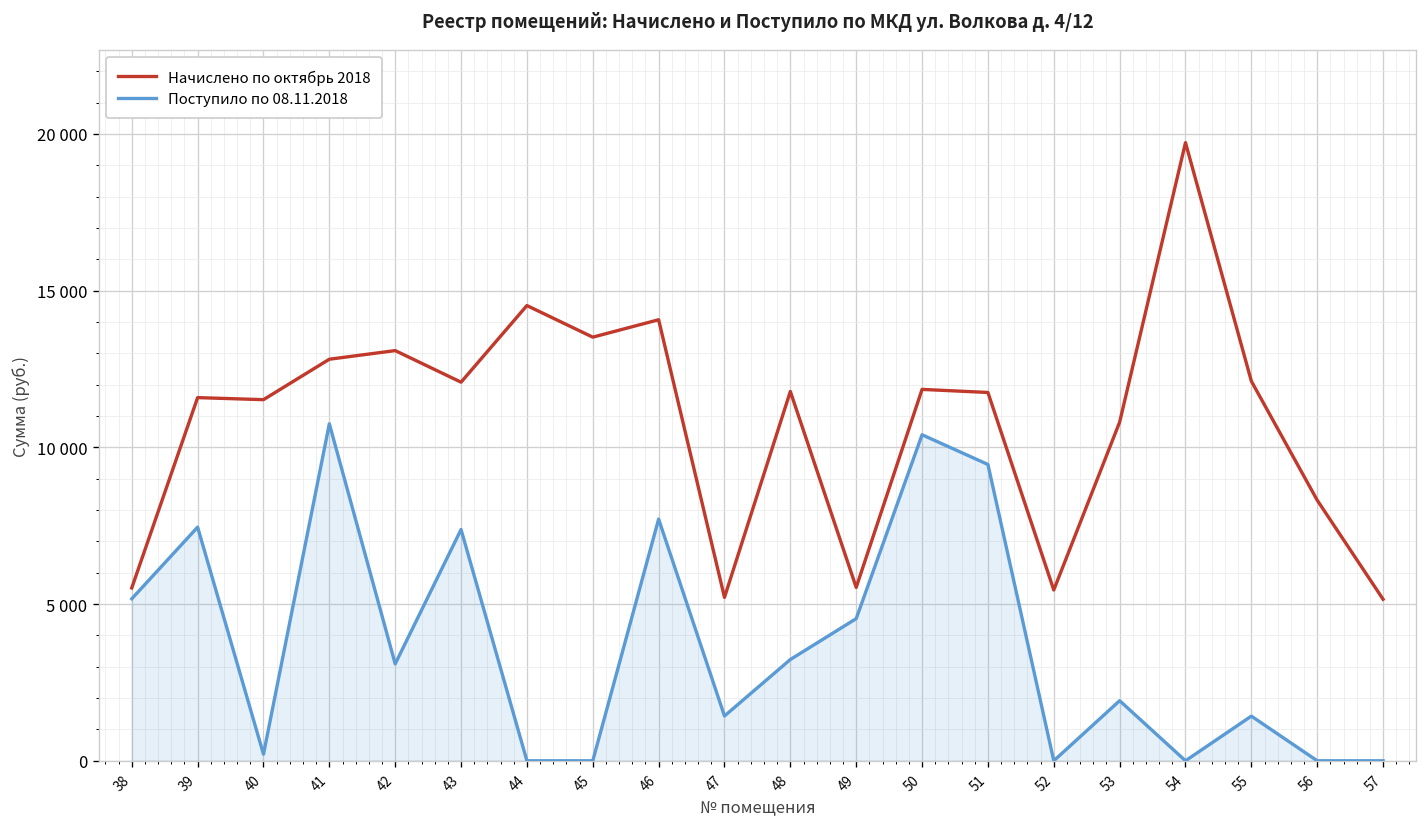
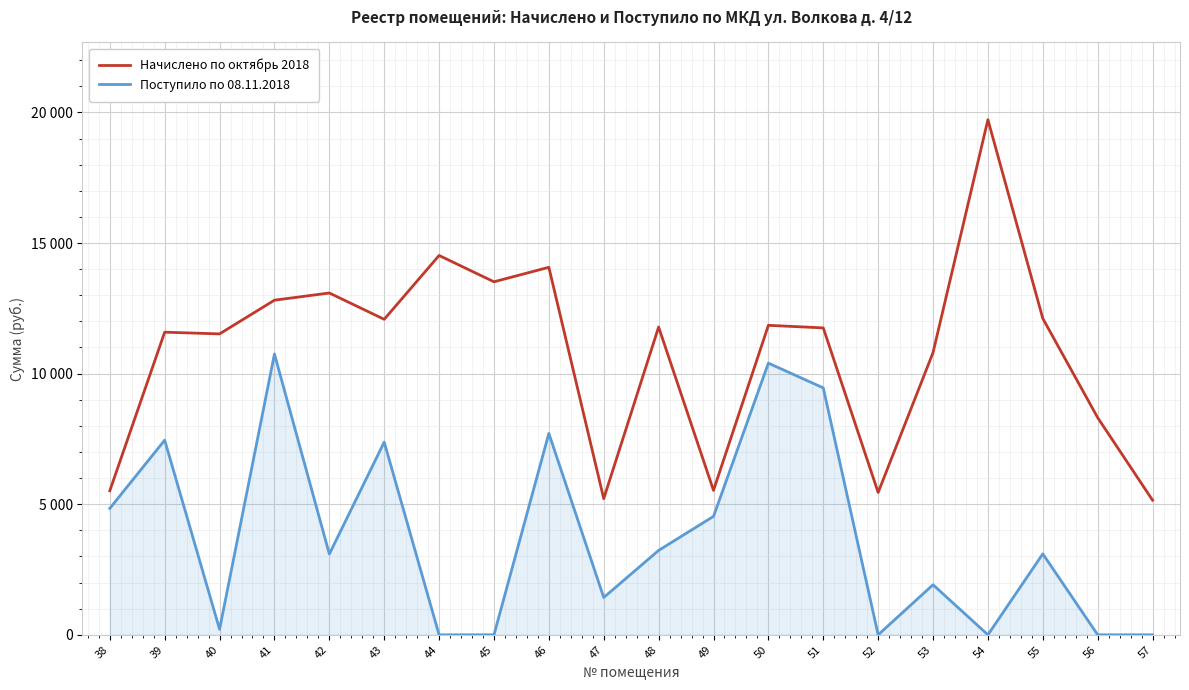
  {
    "Начислено по октябрь 2018": {
      "38": 5500,
      "39": 11600,
      "40": 11500,
      "41": 12800,
      "42": 13100,
      "43": 12100,
      "44": 14500,
      "45": 13500,
      "46": 14100,
      "47": 5200,
      "48": 11800,
      "49": 5500,
      "50": 11800,
      "51": 11800,
      "52": 5400,
      "53": 10800,
      "54": 19700,
      "55": 12100,
      "56": 8300,
      "57": 5200
    },
    "Поступило по 08.11.2018": {
-     "38": 5200,
+     "38": 4800,
      "39": 7500,
      "40": 200,
      "41": 10800,
      "42": 3100,
      "43": 7400,
      "44": 0,
      "45": 0,
      "46": 7700,
      "47": 1400,
      "48": 3200,
      "49": 4500,
      "50": 10400,
      "51": 9500,
      "52": 0,
      "53": 1900,
      "54": 0,
-     "55": 1400,
+     "55": 3100,
      "56": 0,
      "57": 0
    }
  }
